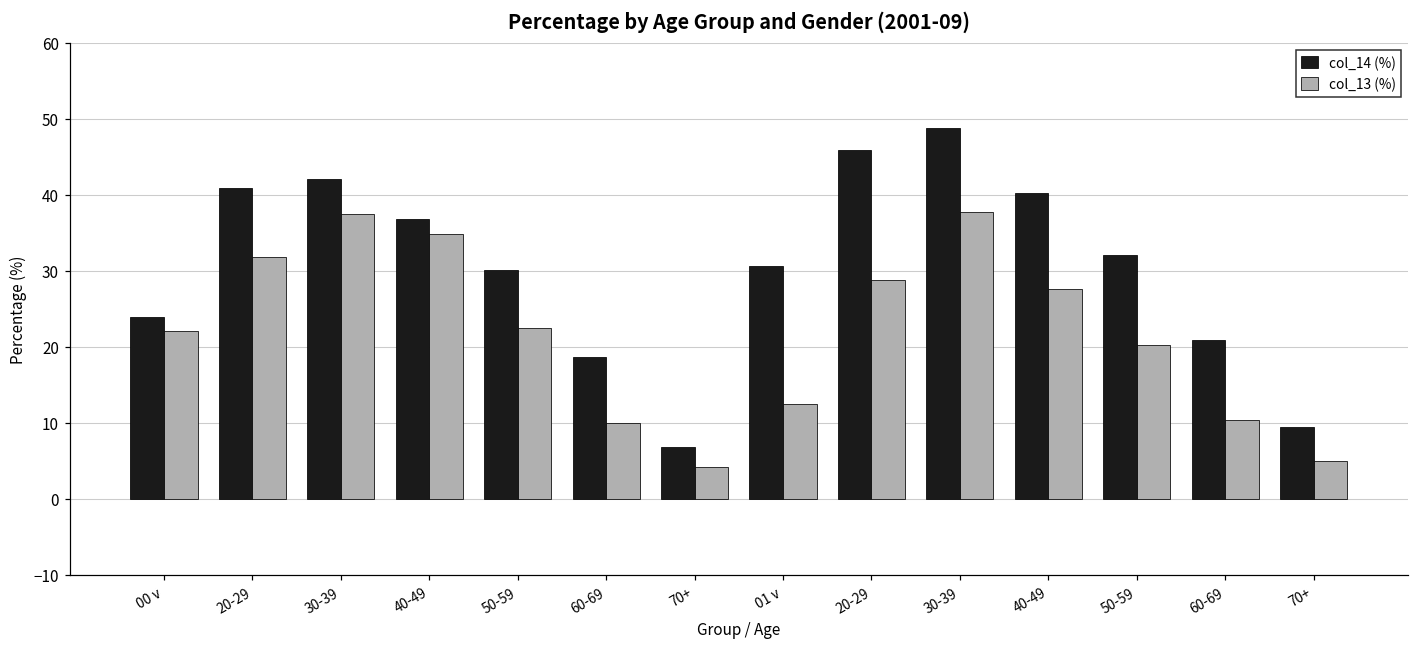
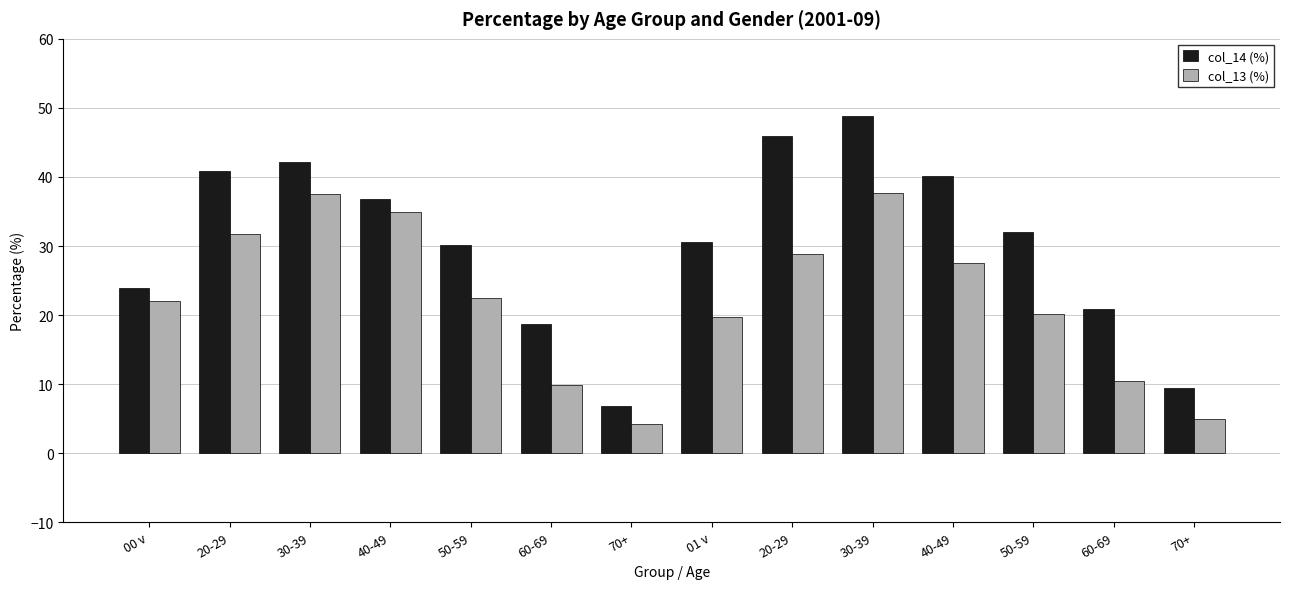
  {
    "col_14 (%)": {
      "00 v": 24,
      "01 v": 31
    },
    "col_13 (%)": {
      "00 v": 22,
-     "01 v": 12
+     "01 v": 20
    }
  }
